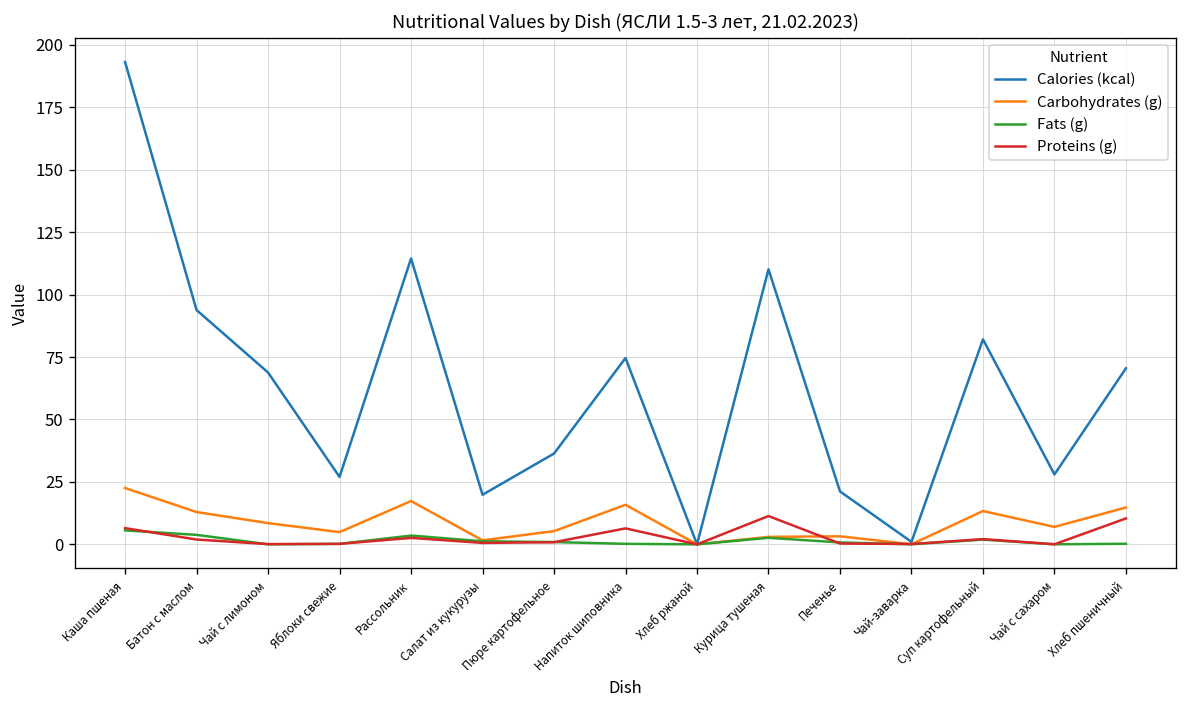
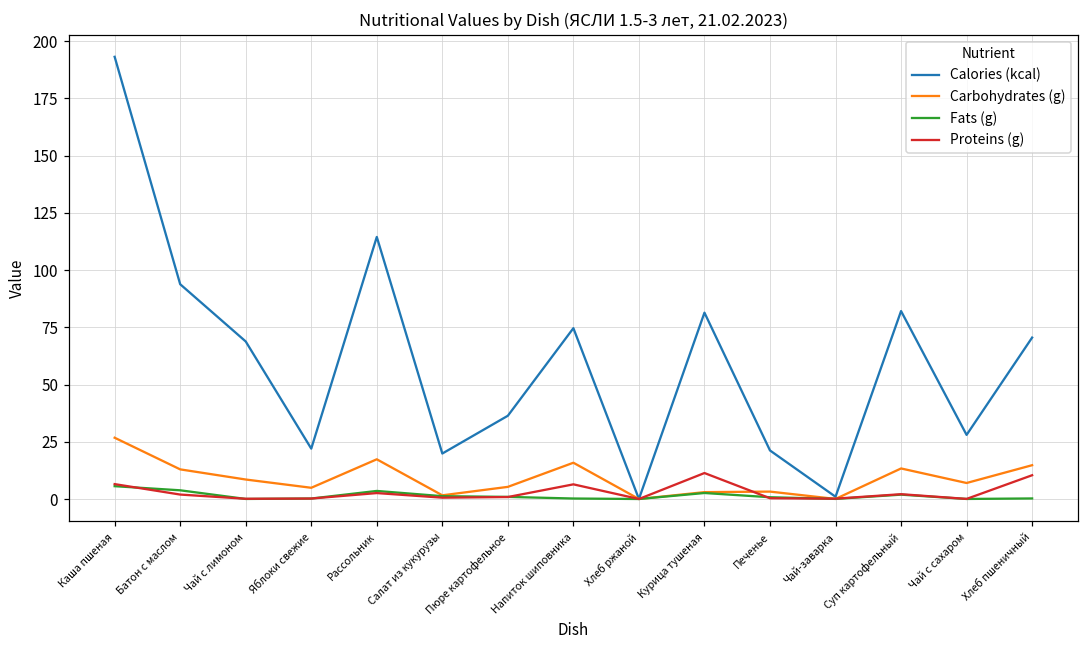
  {
    "Calories (kcal)": {
      "Каша пшеная": 193,
      "Батон с маслом": 94,
      "Чай с лимоном": 69,
-     "Яблоки свежие": 27,
+     "Яблоки свежие": 22,
      "Рассольник": 114,
      "Салат из кукурузы": 20,
      "Пюре картофельное": 36,
      "Напиток шиповника": 75,
-     "Курица тушеная": 110,
+     "Курица тушеная": 81,
      "Печенье": 21,
      "Суп картофельный": 82,
      "Чай с сахаром": 28,
      "Хлеб пшеничный": 71
    },
    "Carbohydrates (g)": {
-     "Каша пшеная": 23,
+     "Каша пшеная": 27,
      "Батон с маслом": 13,
      "Чай с лимоном": 9,
      "Яблоки свежие": 5,
      "Рассольник": 17,
      "Пюре картофельное": 5,
      "Напиток шиповника": 16,
      "Печенье": 3,
      "Суп картофельный": 13,
      "Чай с сахаром": 7,
      "Хлеб пшеничный": 15
    },
    "Fats (g)": {
      "Батон с маслом": 4,
      "Напиток шиповника": 0,
      "Хлеб пшеничный": 0
    },
    "Proteins (g)": {
      "Батон с маслом": 2,
      "Напиток шиповника": 6,
      "Курица тушеная": 11,
      "Хлеб пшеничный": 10
    }
  }
